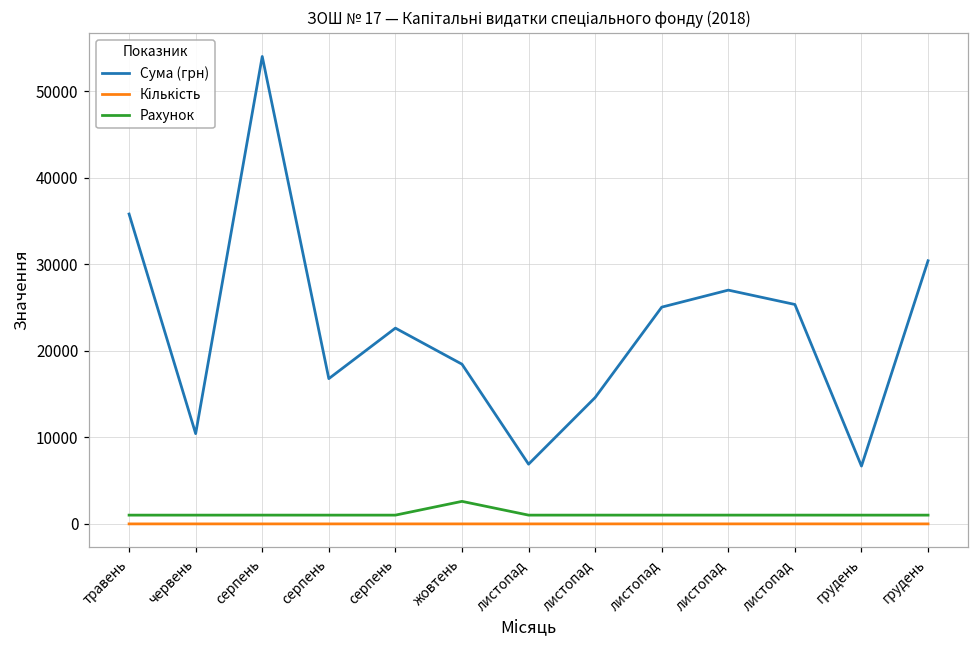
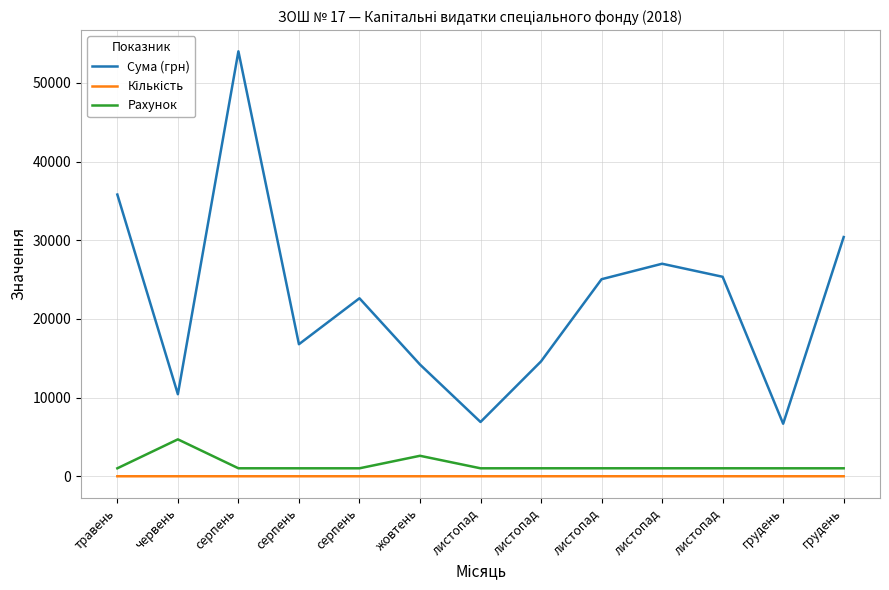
  {
    "Сума (грн)": {
      "травень": 36000,
      "червень": 10000,
-     "жовтень": 18000
+     "жовтень": 14000
    },
    "Кількість": {
      "травень": 0,
      "червень": 0,
      "жовтень": 0
    },
    "Рахунок": {
      "травень": 1000,
-     "червень": 1000,
+     "червень": 5000,
      "жовтень": 3000
    }
  }
